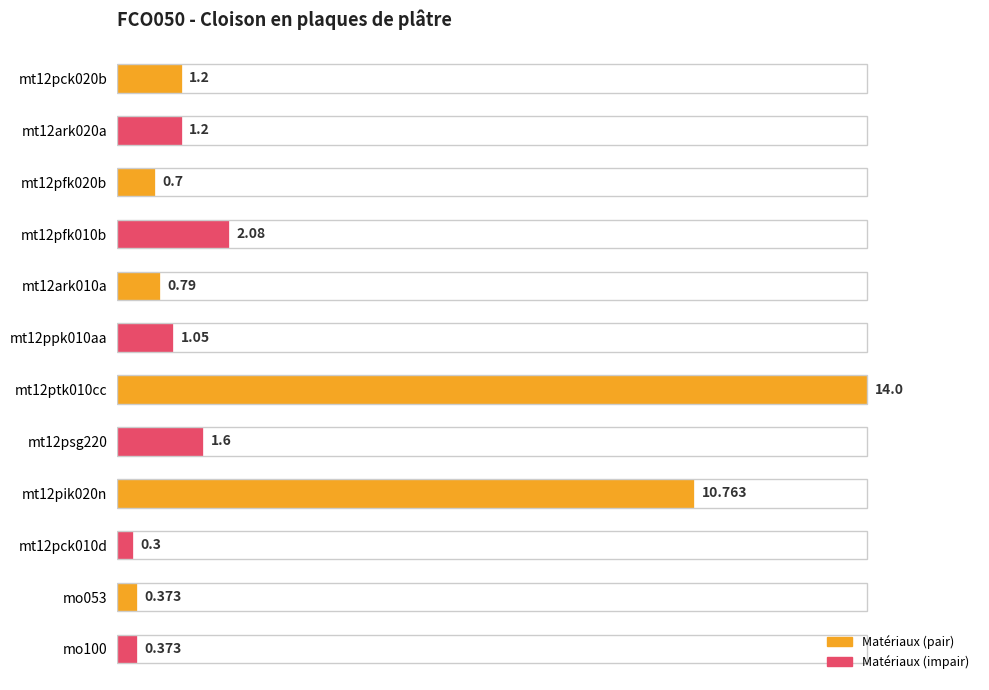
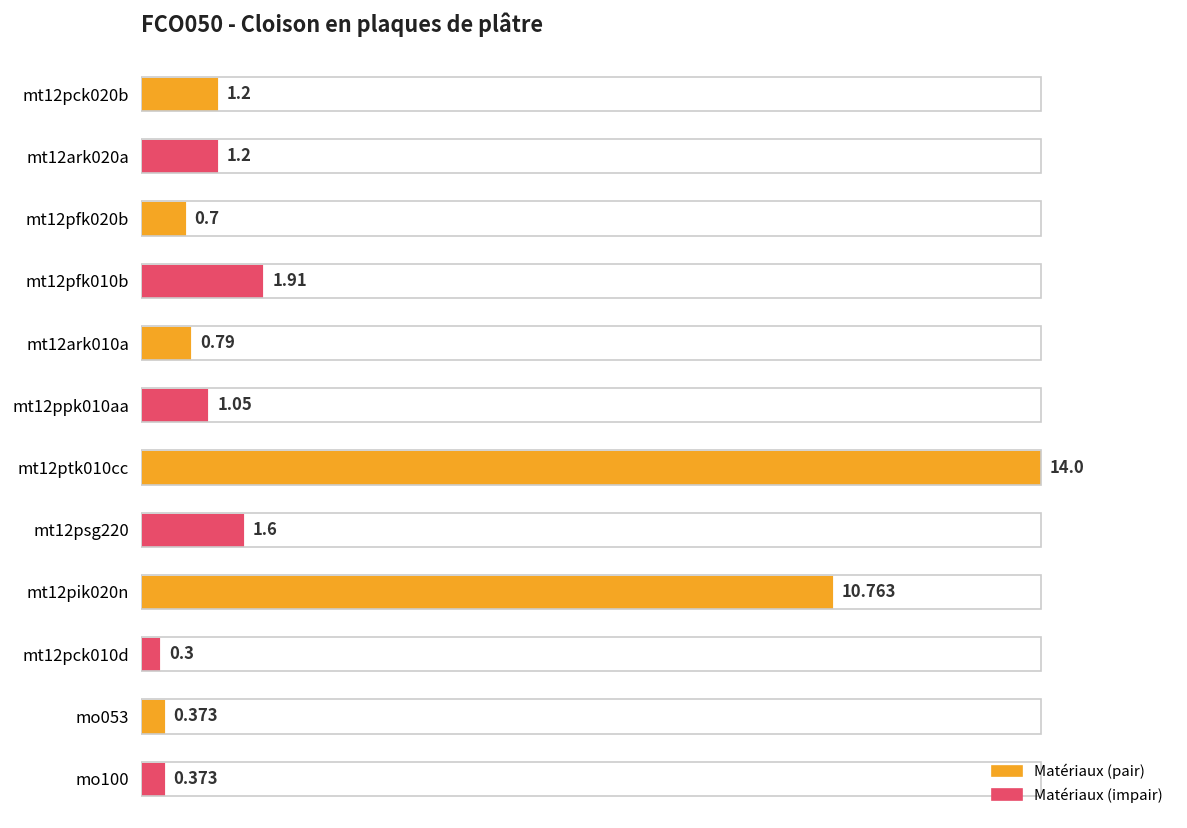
  {
-   "mt12pfk010b": 2.08
+   "mt12pfk010b": 1.91
  }
